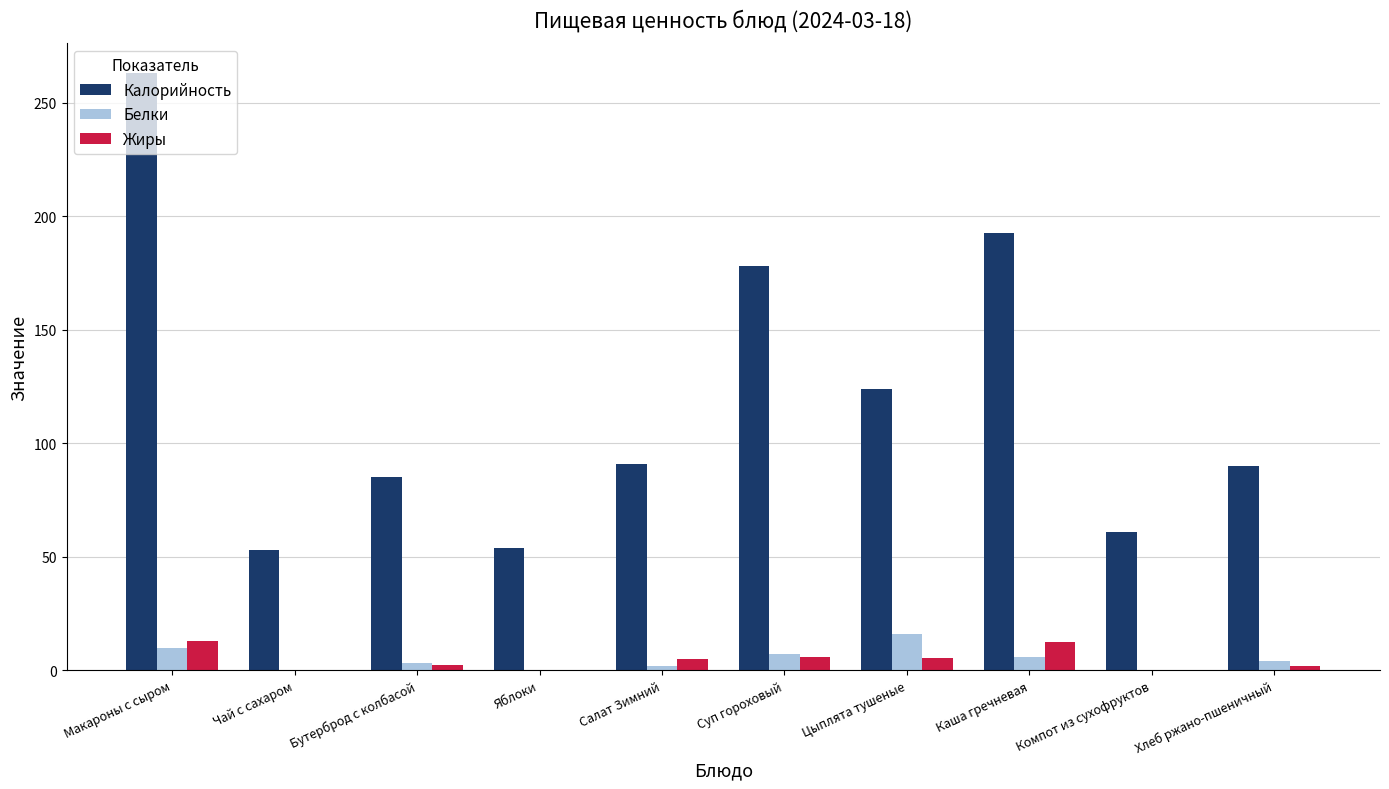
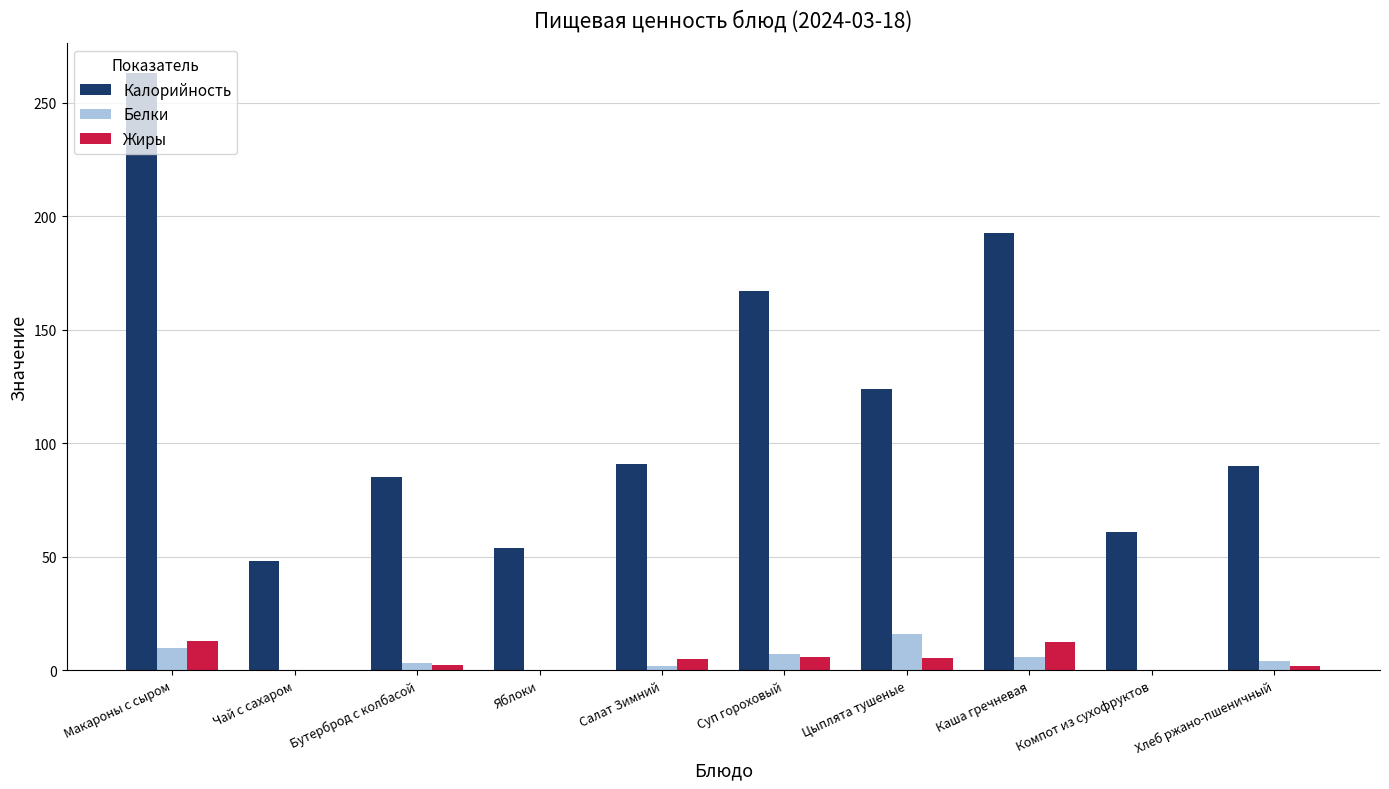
  {
    "Калорийность": {
-     "Чай с сахаром": 53,
+     "Чай с сахаром": 48,
      "Бутерброд с колбасой": 85,
      "Яблоки": 54,
      "Салат Зимний": 91,
-     "Суп гороховый": 178,
+     "Суп гороховый": 167,
      "Цыплята тушеные": 124,
      "Каша гречневая": 193,
      "Компот из сухофруктов": 61,
      "Хлеб ржано-пшеничный": 90
    },
    "Белки": {
      "Макароны с сыром": 10,
      "Чай с сахаром": 0,
      "Бутерброд с колбасой": 3,
      "Яблоки": 0,
      "Салат Зимний": 2,
      "Суп гороховый": 7,
      "Цыплята тушеные": 16,
      "Каша гречневая": 6,
      "Хлеб ржано-пшеничный": 4
    },
    "Жиры": {
      "Макароны с сыром": 13,
      "Чай с сахаром": 0,
      "Бутерброд с колбасой": 2,
      "Яблоки": 0,
      "Салат Зимний": 5,
      "Суп гороховый": 6,
      "Цыплята тушеные": 5,
      "Каша гречневая": 13,
      "Компот из сухофруктов": 0,
      "Хлеб ржано-пшеничный": 2
    }
  }
